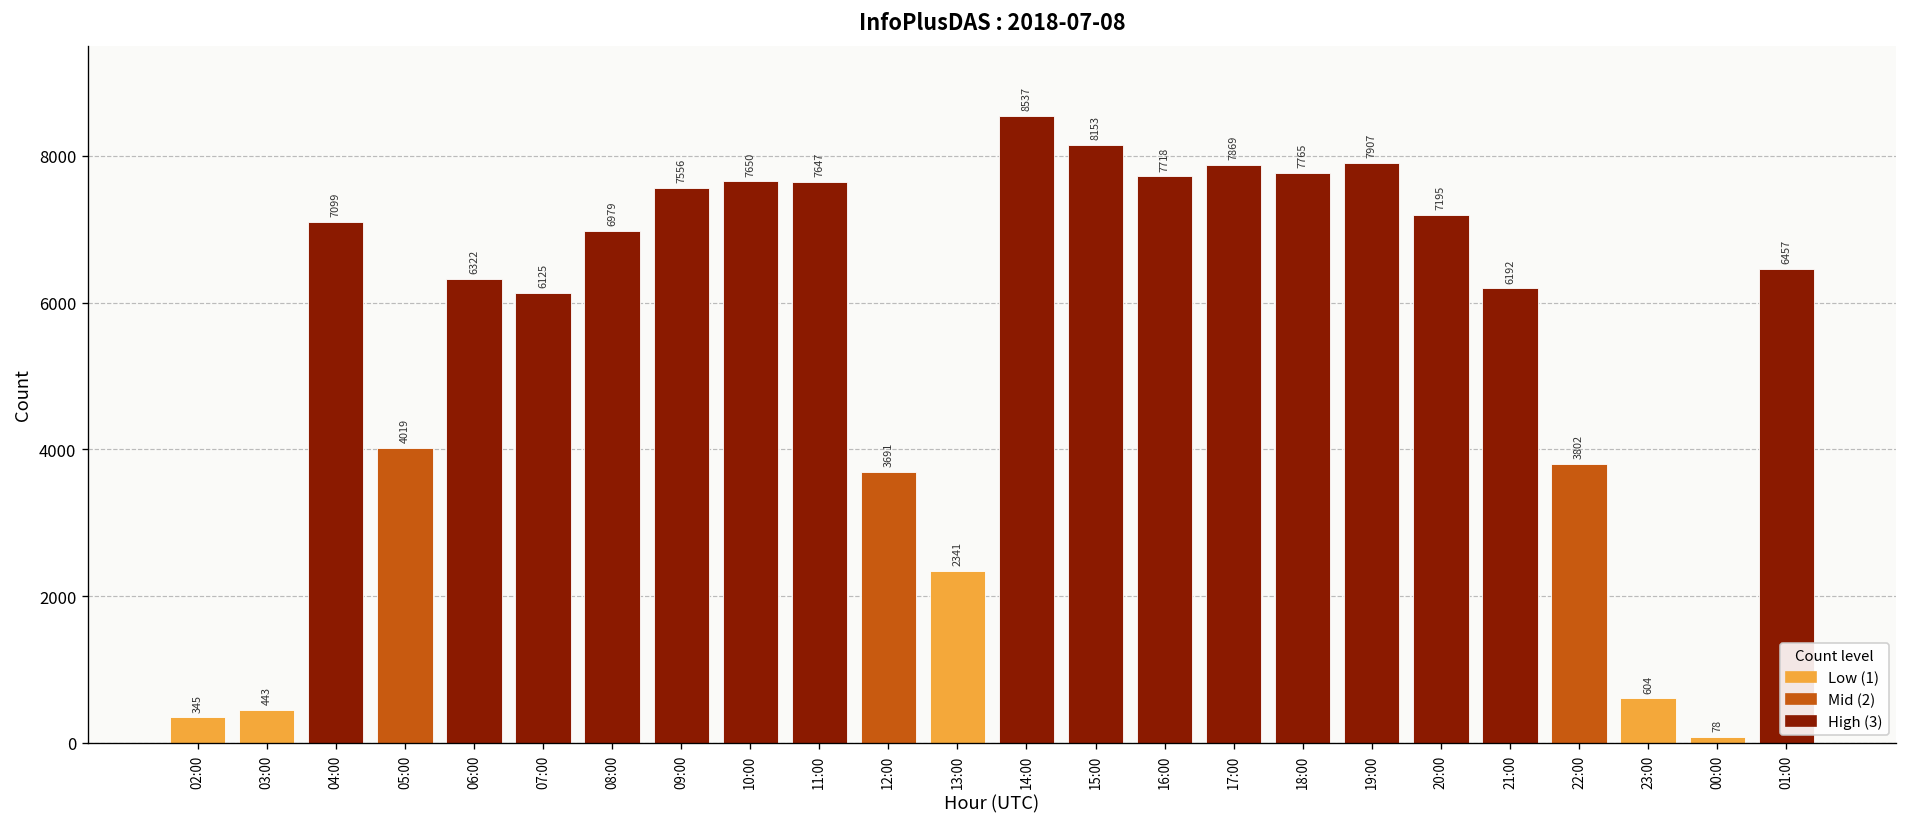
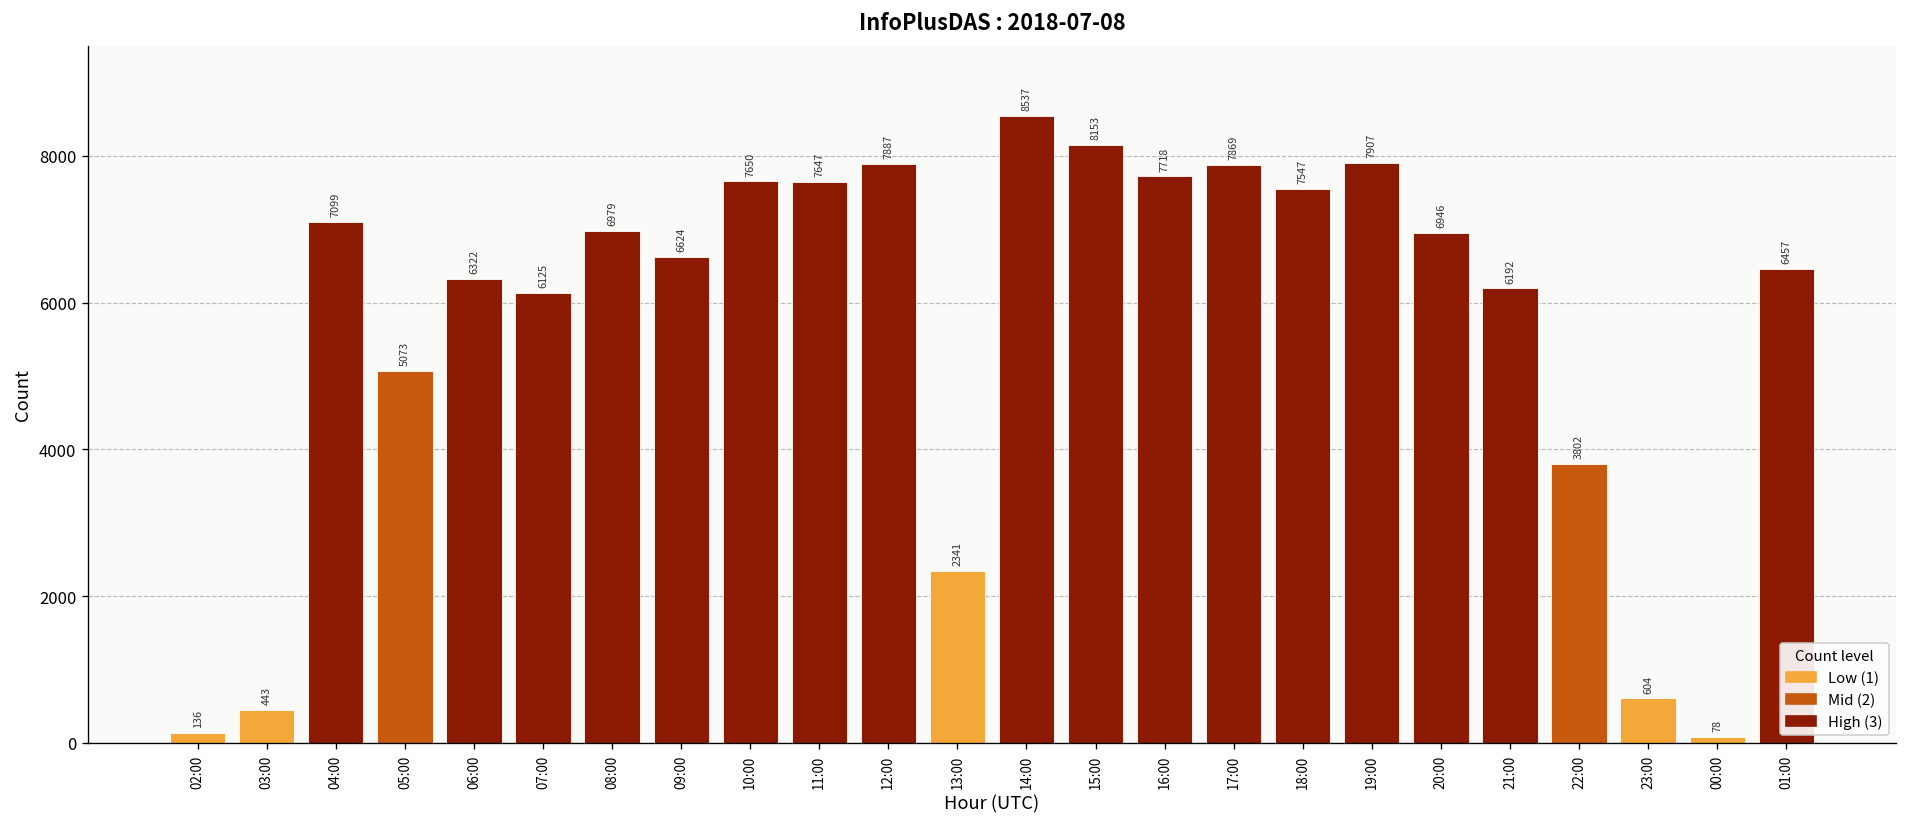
  {
-   "02:00": 345,
+   "02:00": 136,
    "03:00": 443,
    "04:00": 7099,
-   "05:00": 4019,
+   "05:00": 5073,
    "06:00": 6322,
    "07:00": 6125,
    "08:00": 6979,
-   "09:00": 7556,
+   "09:00": 6624,
    "10:00": 7650,
    "11:00": 7647,
-   "12:00": 3691,
+   "12:00": 7887,
    "13:00": 2341,
    "14:00": 8537,
    "15:00": 8153,
    "16:00": 7718,
    "17:00": 7869,
-   "18:00": 7765,
+   "18:00": 7547,
    "19:00": 7907,
-   "20:00": 7195,
+   "20:00": 6946,
    "21:00": 6192,
    "22:00": 3802,
    "23:00": 604,
    "00:00": 78,
    "01:00": 6457
  }
